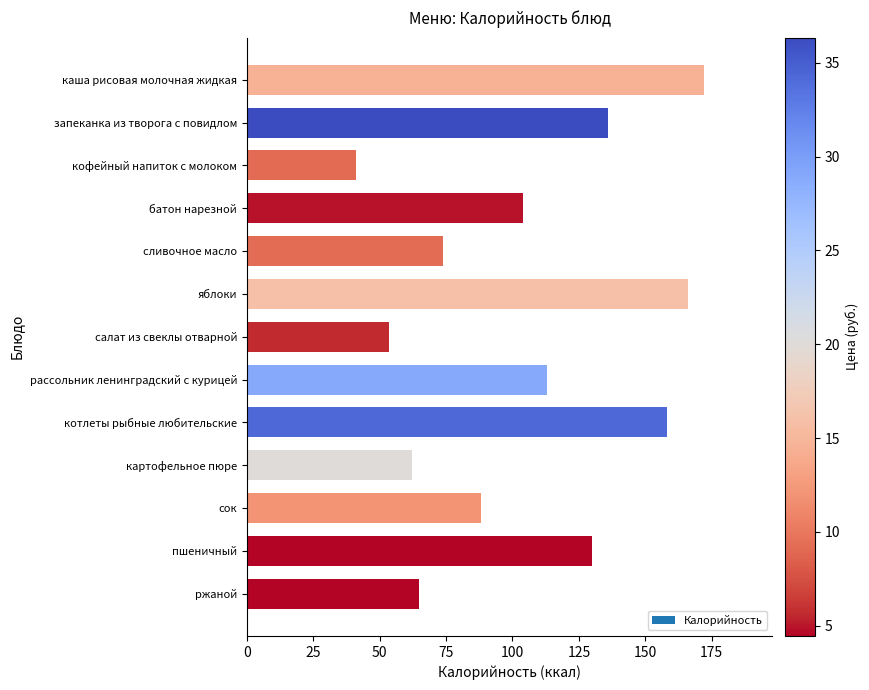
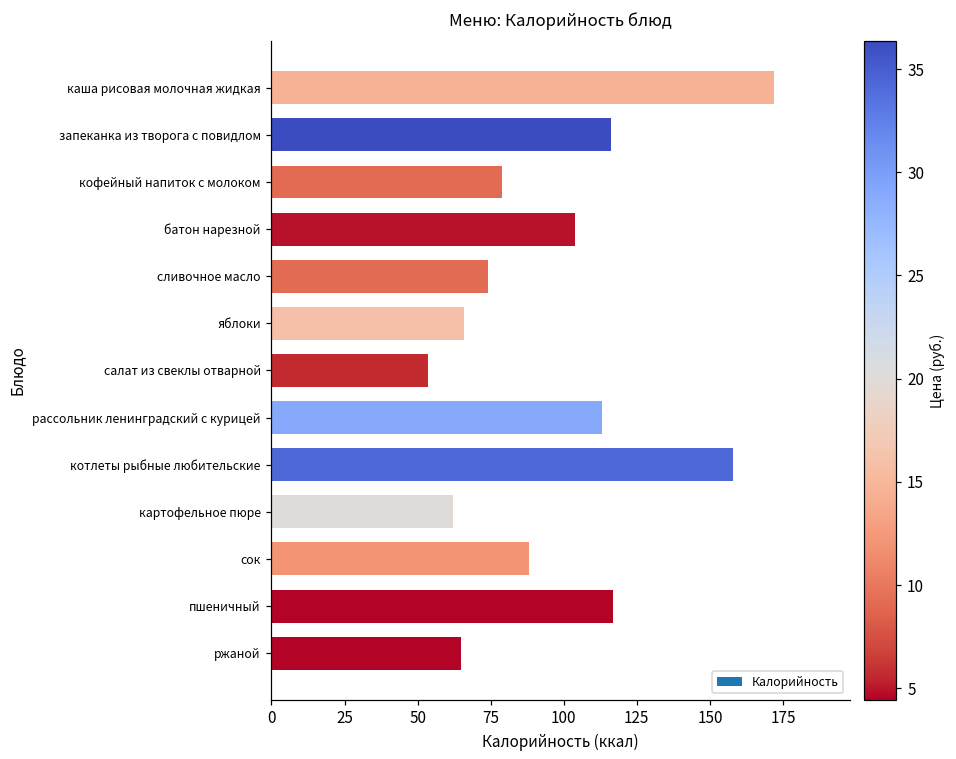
  {
    "каша рисовая молочная жидкая": 172,
-   "запеканка из творога с повидлом": 136,
-   "кофейный напиток с молоком": 41,
+   "запеканка из творога с повидлом": 116,
+   "кофейный напиток с молоком": 79,
    "батон нарезной": 104,
    "сливочное масло": 74,
-   "яблоки": 166,
+   "яблоки": 66,
    "салат из свеклы отварной": 53,
    "рассольник ленинградский с курицей": 113,
    "котлеты рыбные любительские": 158,
    "картофельное пюре": 62,
    "сок": 88,
-   "пшеничный": 130,
+   "пшеничный": 117,
    "ржаной": 65
  }
